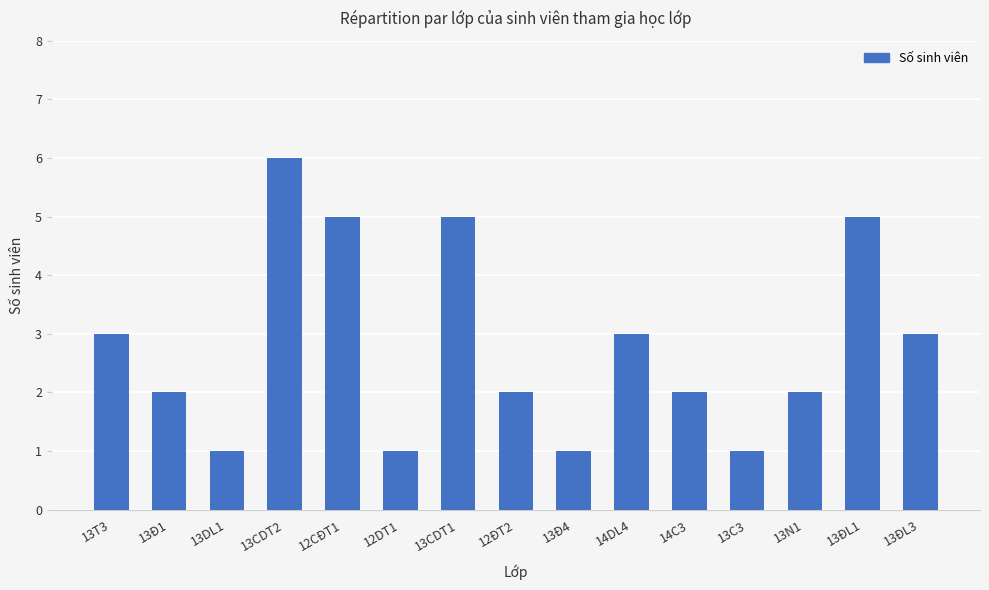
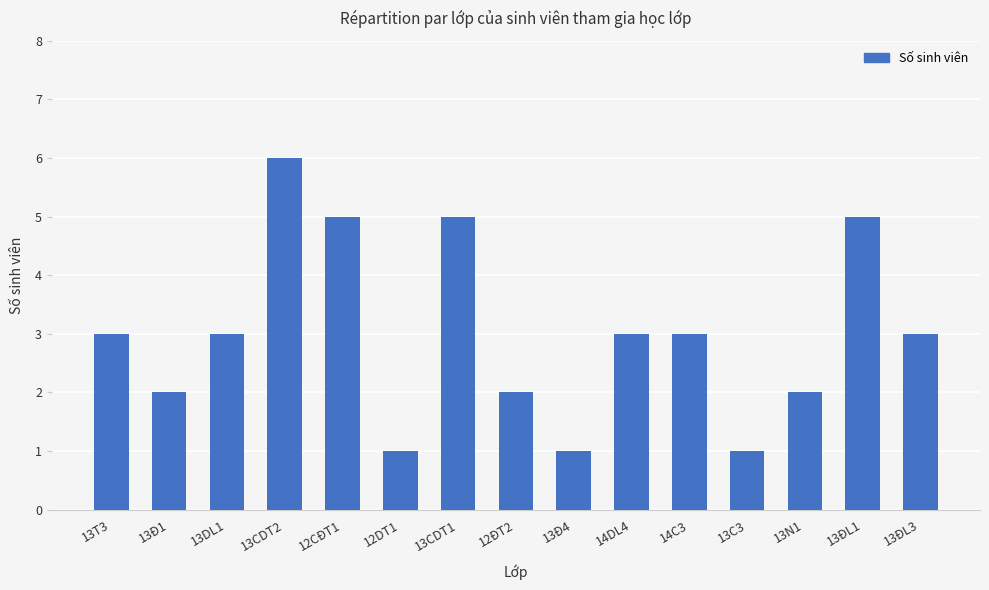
  {
    "13T3": 3,
    "13Đ1": 2,
-   "13DL1": 1,
+   "13DL1": 3,
    "13CDT2": 6,
    "12CĐT1": 5,
    "12DT1": 1,
    "13CDT1": 5,
    "12ĐT2": 2,
    "13Đ4": 1,
    "14DL4": 3,
-   "14C3": 2,
+   "14C3": 3,
    "13C3": 1,
    "13N1": 2,
    "13ĐL1": 5,
    "13ĐL3": 3
  }
